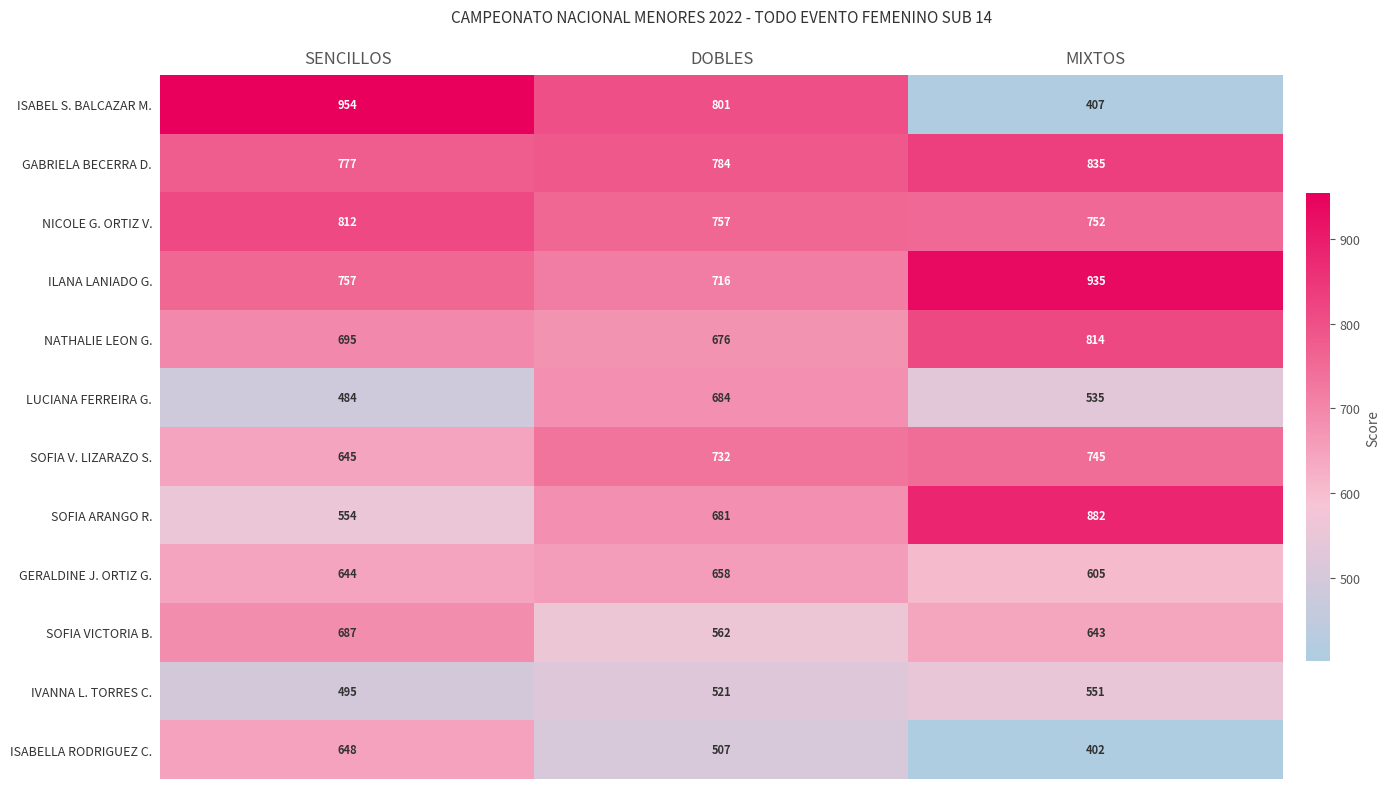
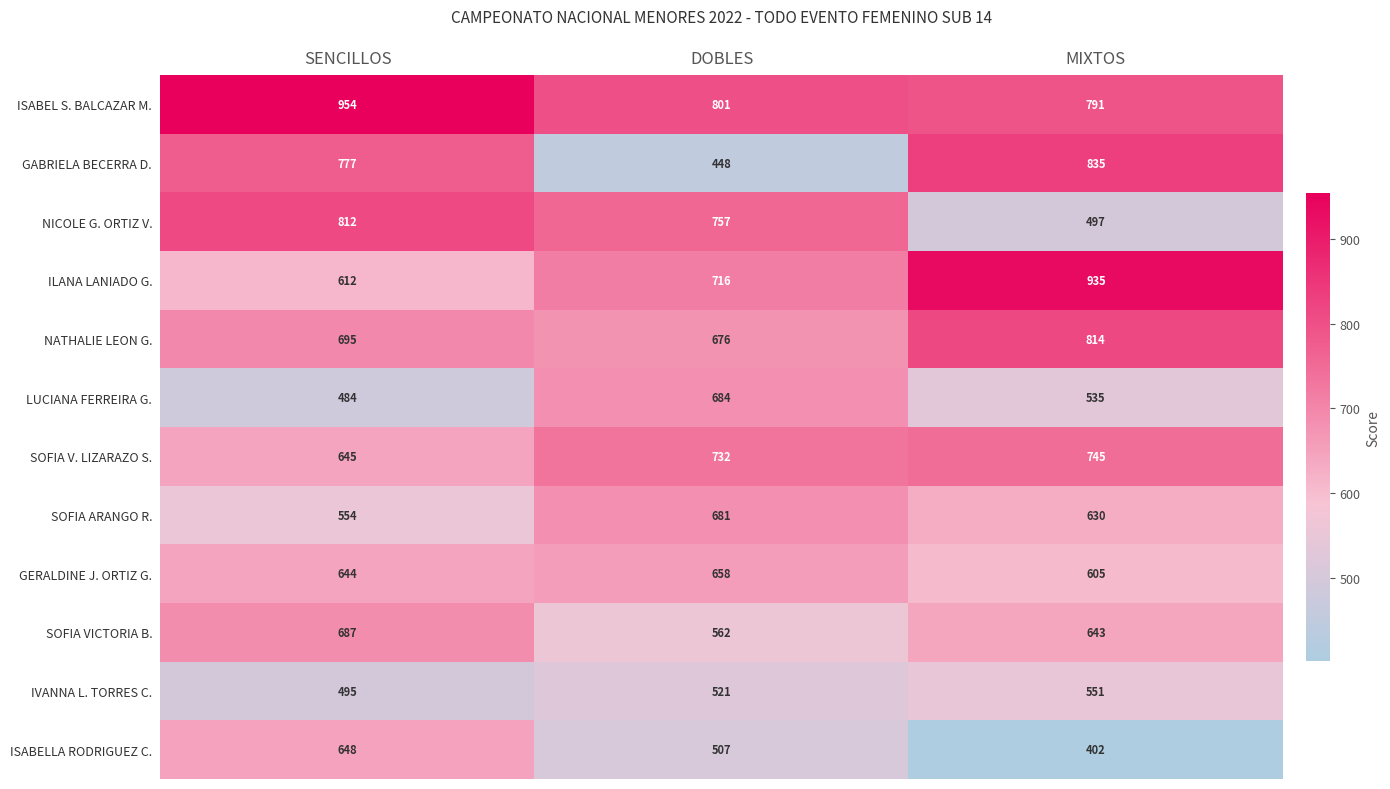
  {
    "ISABEL S. BALCAZAR M.": {
      "SENCILLOS": 954,
      "DOBLES": 801,
-     "MIXTOS": 407
+     "MIXTOS": 791
    },
    "GABRIELA BECERRA D.": {
      "SENCILLOS": 777,
-     "DOBLES": 784,
+     "DOBLES": 448,
      "MIXTOS": 835
    },
    "NICOLE G. ORTIZ V.": {
      "SENCILLOS": 812,
      "DOBLES": 757,
-     "MIXTOS": 752
+     "MIXTOS": 497
    },
    "ILANA LANIADO G.": {
-     "SENCILLOS": 757,
+     "SENCILLOS": 612,
      "DOBLES": 716,
      "MIXTOS": 935
    },
    "NATHALIE LEON G.": {
      "SENCILLOS": 695,
      "DOBLES": 676,
      "MIXTOS": 814
    },
    "LUCIANA FERREIRA G.": {
      "SENCILLOS": 484,
      "DOBLES": 684,
      "MIXTOS": 535
    },
    "SOFIA V. LIZARAZO S.": {
      "SENCILLOS": 645,
      "DOBLES": 732,
      "MIXTOS": 745
    },
    "SOFIA ARANGO R.": {
      "SENCILLOS": 554,
      "DOBLES": 681,
-     "MIXTOS": 882
+     "MIXTOS": 630
    },
    "GERALDINE J. ORTIZ G.": {
      "SENCILLOS": 644,
      "DOBLES": 658,
      "MIXTOS": 605
    },
    "SOFIA VICTORIA B.": {
      "SENCILLOS": 687,
      "DOBLES": 562,
      "MIXTOS": 643
    },
    "IVANNA L. TORRES C.": {
      "SENCILLOS": 495,
      "DOBLES": 521,
      "MIXTOS": 551
    },
    "ISABELLA RODRIGUEZ C.": {
      "SENCILLOS": 648,
      "DOBLES": 507,
      "MIXTOS": 402
    }
  }
